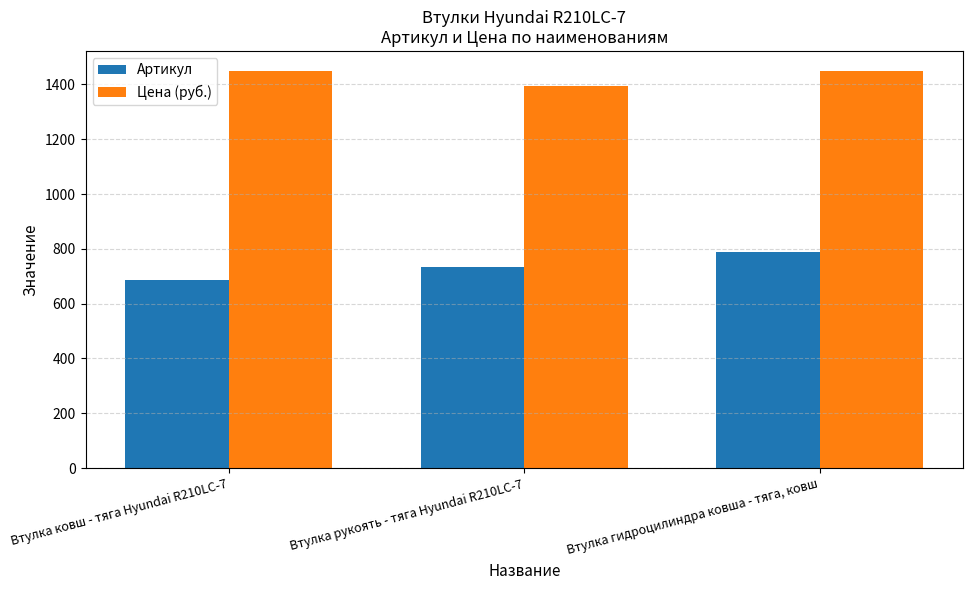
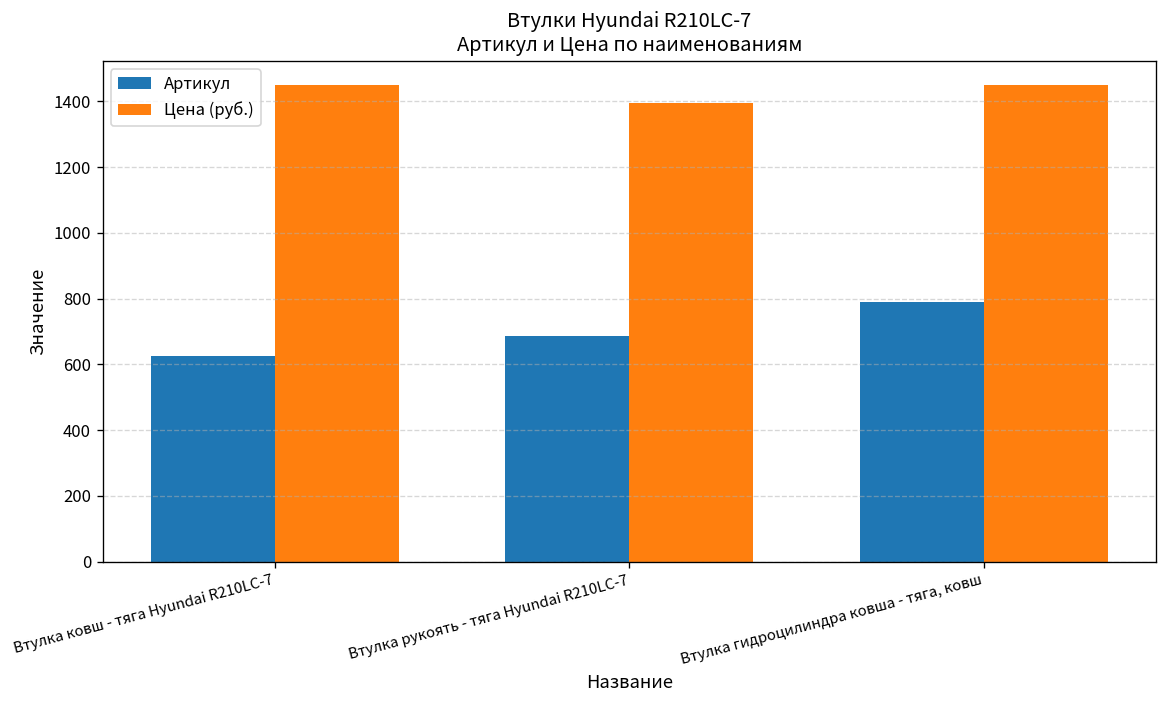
  {
    "Артикул": {
-     "Втулка ковш - тяга Hyundai R210LC-7": 690,
-     "Втулка рукоять - тяга Hyundai R210LC-7": 730,
+     "Втулка ковш - тяга Hyundai R210LC-7": 630,
+     "Втулка рукоять - тяга Hyundai R210LC-7": 690,
      "Втулка гидроцилиндра ковша - тяга, ковш": 790
    },
    "Цена (руб.)": {
      "Втулка ковш - тяга Hyundai R210LC-7": 1450,
      "Втулка рукоять - тяга Hyundai R210LC-7": 1400,
      "Втулка гидроцилиндра ковша - тяга, ковш": 1450
    }
  }
